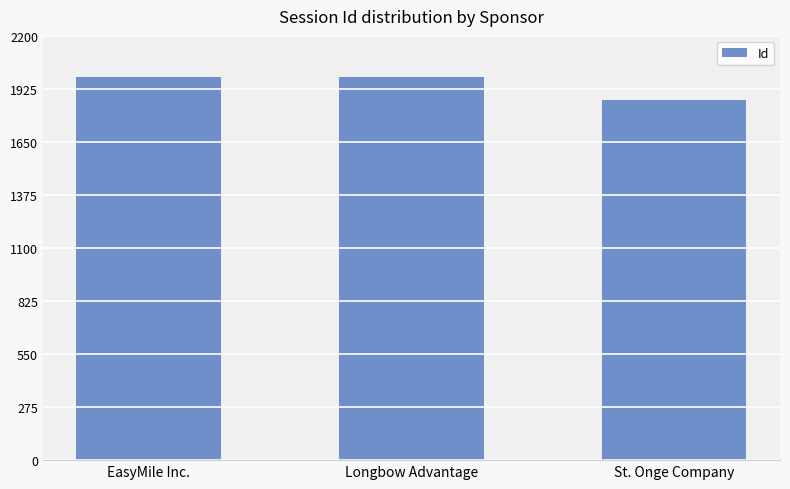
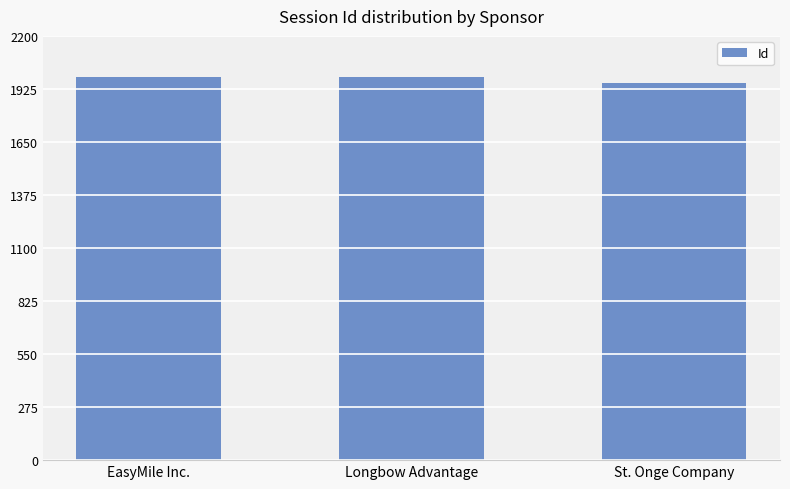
  {
    "EasyMile Inc.": 1990,
    "Longbow Advantage": 1990,
-   "St. Onge Company": 1870
+   "St. Onge Company": 1960
  }
